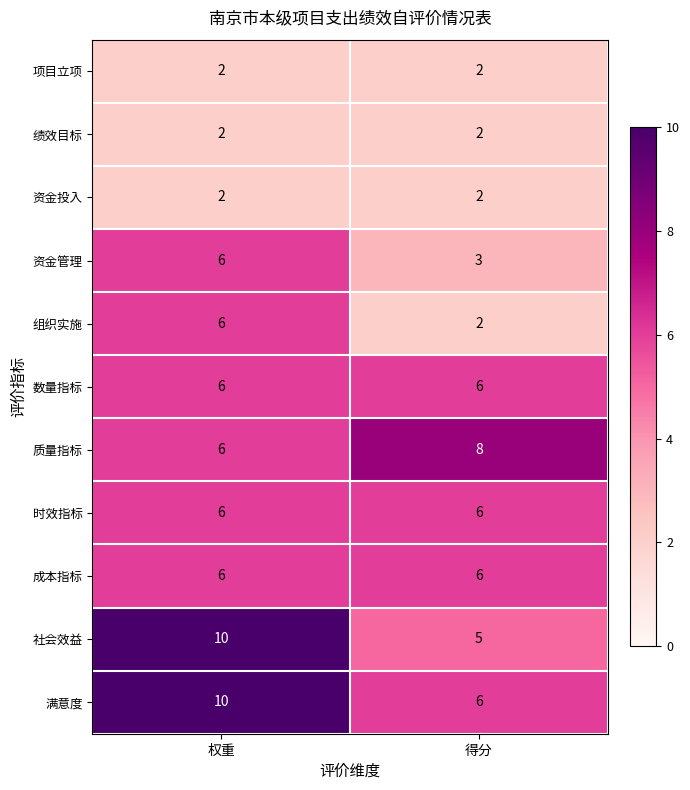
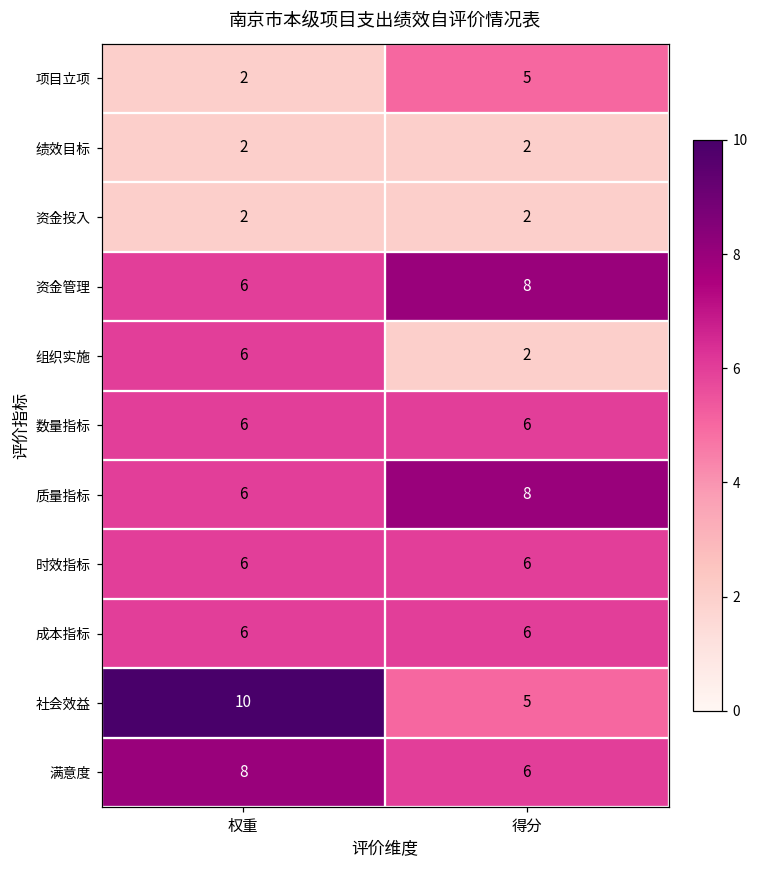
  {
    "项目立项": {
      "权重": 2,
-     "得分": 2
+     "得分": 5
    },
    "绩效目标": {
      "权重": 2,
      "得分": 2
    },
    "资金投入": {
      "权重": 2,
      "得分": 2
    },
    "资金管理": {
      "权重": 6,
-     "得分": 3
+     "得分": 8
    },
    "组织实施": {
      "权重": 6,
      "得分": 2
    },
    "数量指标": {
      "权重": 6,
      "得分": 6
    },
    "质量指标": {
      "权重": 6,
      "得分": 8
    },
    "时效指标": {
      "权重": 6,
      "得分": 6
    },
    "成本指标": {
      "权重": 6,
      "得分": 6
    },
    "社会效益": {
      "权重": 10,
      "得分": 5
    },
    "满意度": {
-     "权重": 10,
+     "权重": 8,
      "得分": 6
    }
  }
